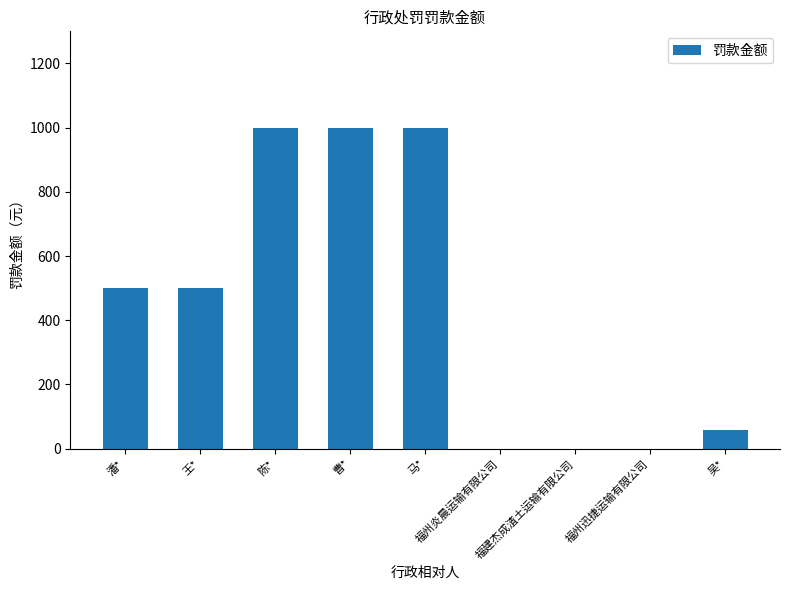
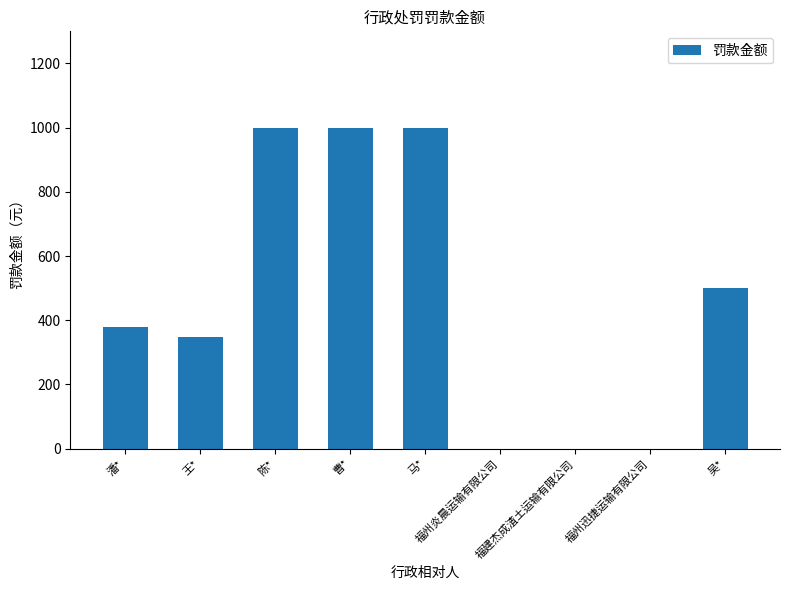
  {
-   "潘*": 500,
-   "王*": 500,
+   "潘*": 380,
+   "王*": 350,
    "陈*": 1000,
    "曹*": 1000,
    "马*": 1000,
    "福州炎晨运输有限公司": 0,
    "福建杰成渣土运输有限公司": 0,
    "福州迅捷运输有限公司": 0,
-   "吴*": 60
+   "吴*": 500
  }
